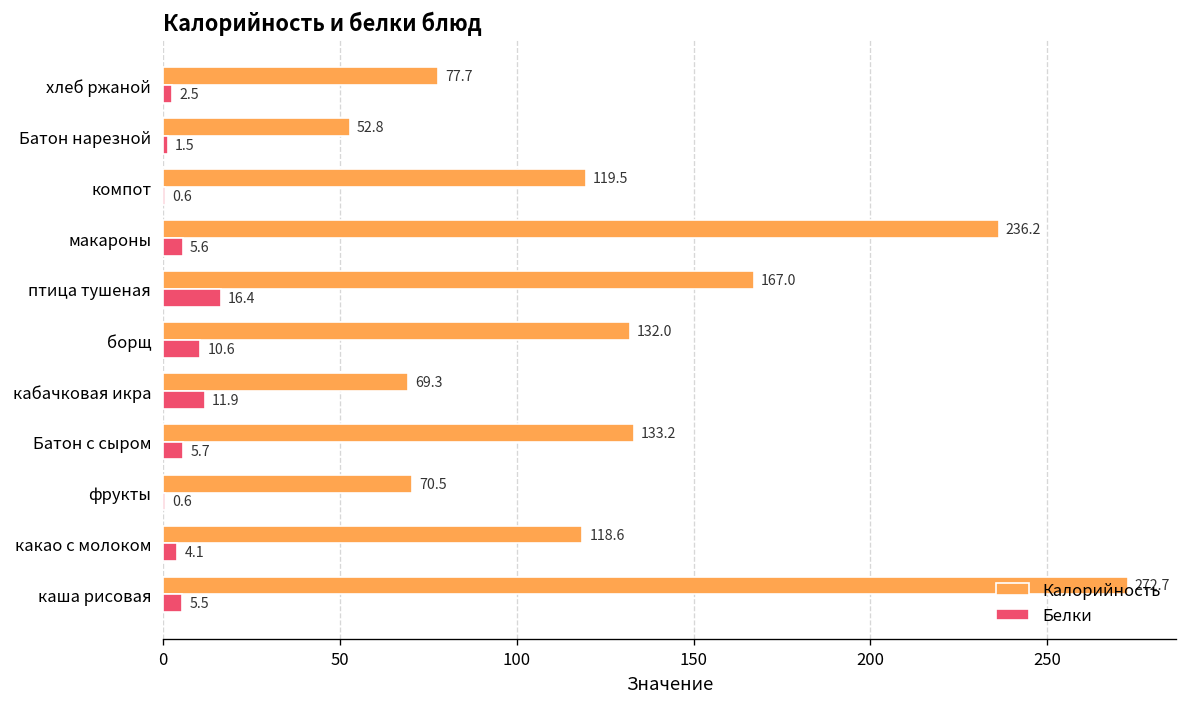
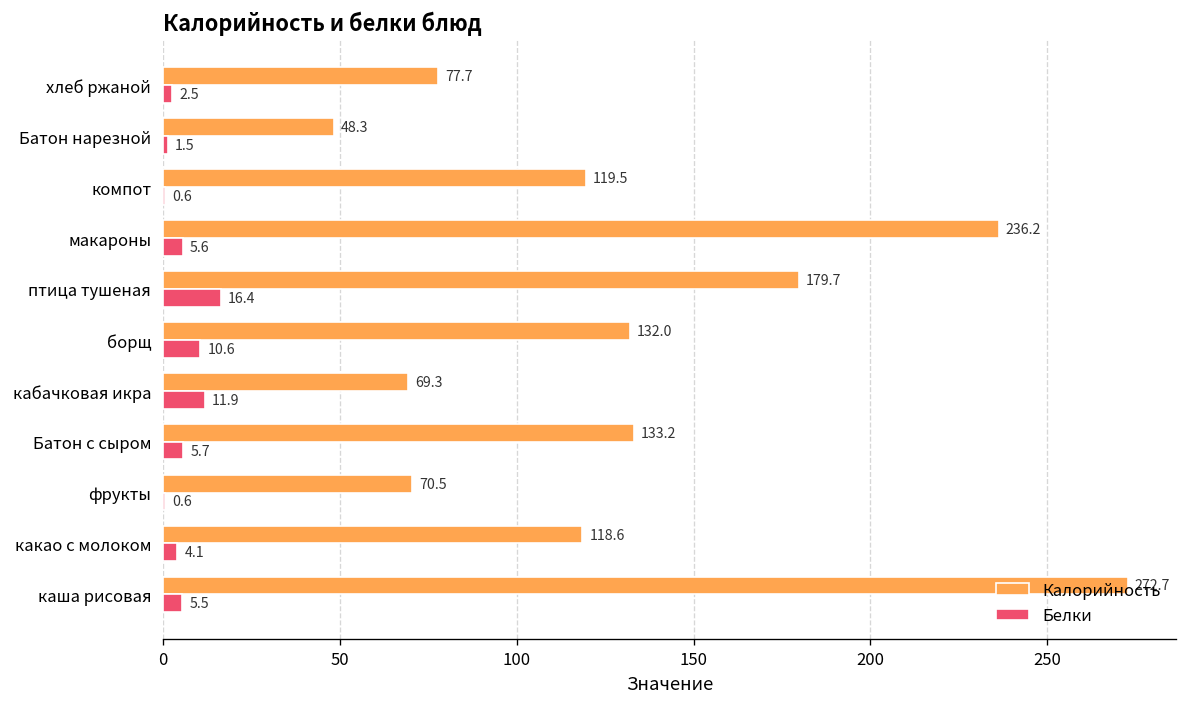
  {
    "Калорийность": {
      "хлеб ржаной": 77.7,
-     "Батон нарезной": 52.8,
+     "Батон нарезной": 48.3,
      "компот": 119.5,
      "макароны": 236.2,
-     "птица тушеная": 167.0,
+     "птица тушеная": 179.7,
      "борщ": 132.0,
      "кабачковая икра": 69.3,
      "Батон с сыром": 133.2,
      "фрукты": 70.5,
      "какао с молоком": 118.6,
      "каша рисовая": 272.7
    },
    "Белки": {
      "хлеб ржаной": 2.5,
      "Батон нарезной": 1.5,
      "компот": 0.6,
      "макароны": 5.6,
      "птица тушеная": 16.4,
      "борщ": 10.6,
      "кабачковая икра": 11.9,
      "Батон с сыром": 5.7,
      "фрукты": 0.6,
      "какао с молоком": 4.1,
      "каша рисовая": 5.5
    }
  }
